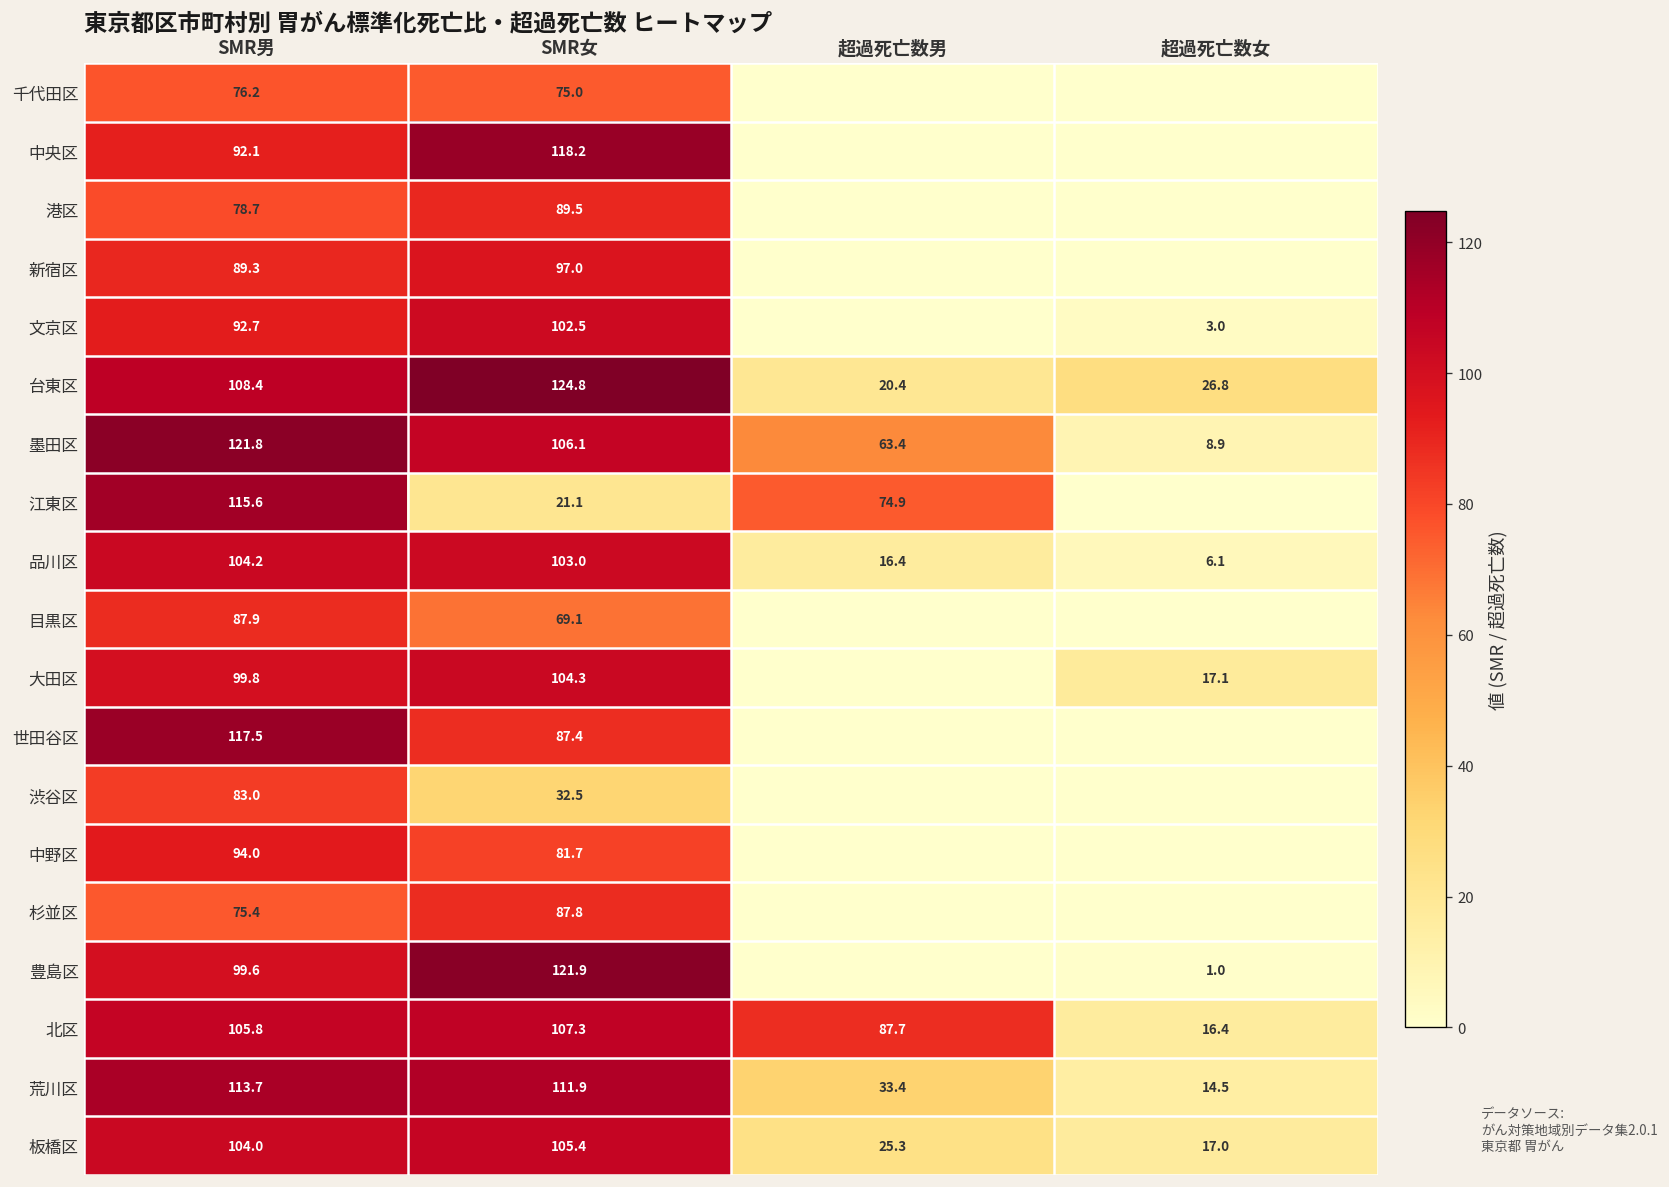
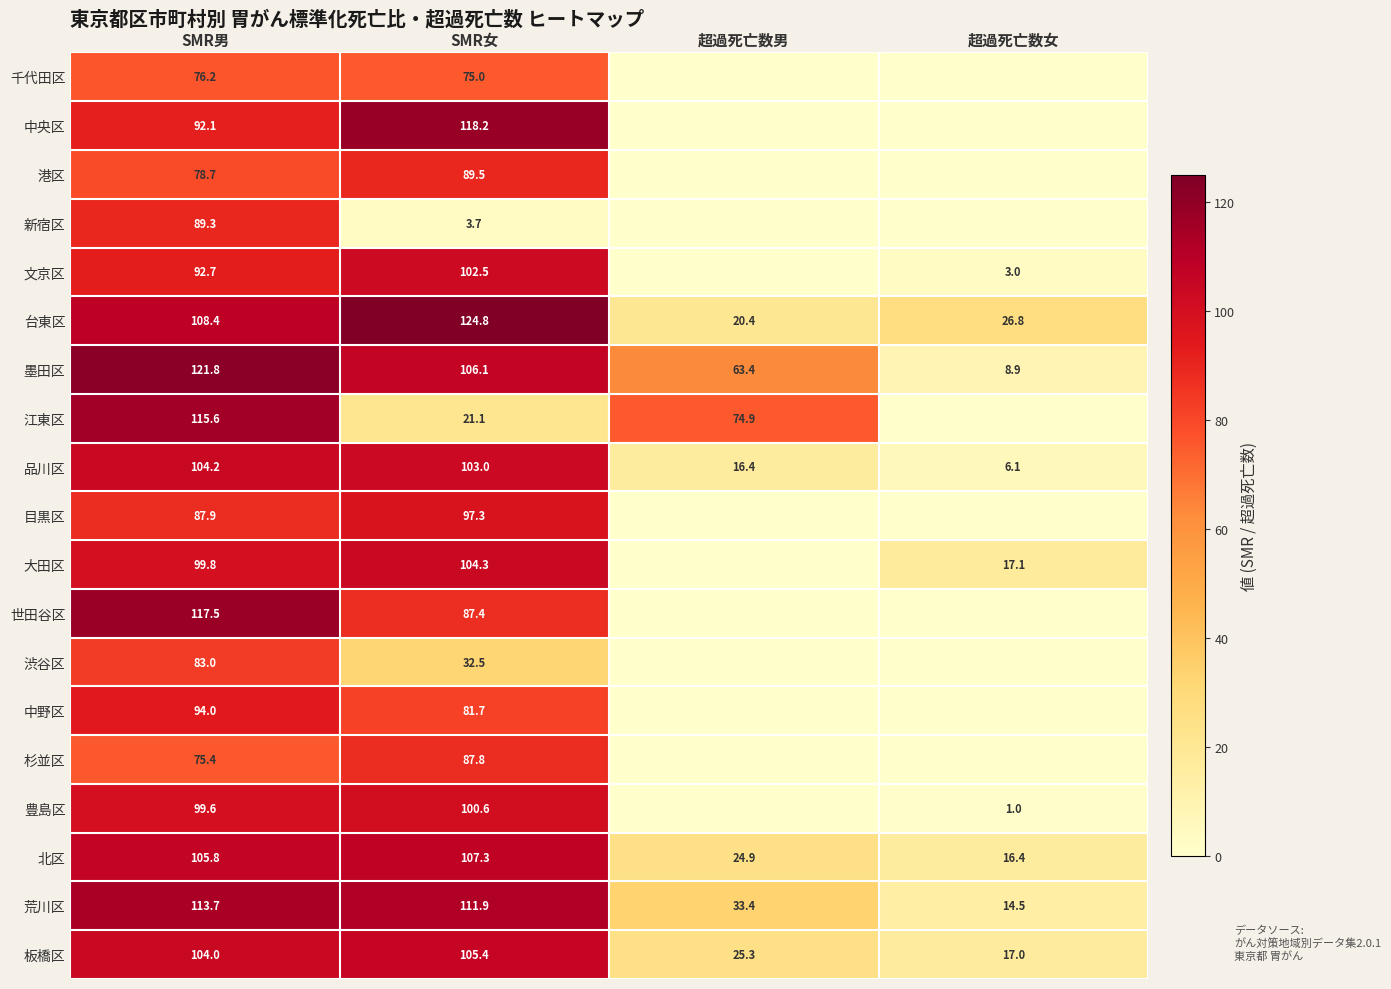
  {
    "千代田区": {
      "SMR男": 76.2,
      "SMR女": 75.0
    },
    "中央区": {
      "SMR男": 92.1,
      "SMR女": 118.2
    },
    "港区": {
      "SMR男": 78.7,
      "SMR女": 89.5
    },
    "新宿区": {
      "SMR男": 89.3,
-     "SMR女": 97.0
+     "SMR女": 3.7
    },
    "文京区": {
      "SMR男": 92.7,
      "SMR女": 102.5,
      "超過死亡数女": 3.0
    },
    "台東区": {
      "SMR男": 108.4,
      "SMR女": 124.8,
      "超過死亡数男": 20.4,
      "超過死亡数女": 26.8
    },
    "墨田区": {
      "SMR男": 121.8,
      "SMR女": 106.1,
      "超過死亡数男": 63.4,
      "超過死亡数女": 8.9
    },
    "江東区": {
      "SMR男": 115.6,
      "SMR女": 21.1,
      "超過死亡数男": 74.9
    },
    "品川区": {
      "SMR男": 104.2,
      "SMR女": 103.0,
      "超過死亡数男": 16.4,
      "超過死亡数女": 6.1
    },
    "目黒区": {
      "SMR男": 87.9,
-     "SMR女": 69.1
+     "SMR女": 97.3
    },
    "大田区": {
      "SMR男": 99.8,
      "SMR女": 104.3,
      "超過死亡数女": 17.1
    },
    "世田谷区": {
      "SMR男": 117.5,
      "SMR女": 87.4
    },
    "渋谷区": {
      "SMR男": 83.0,
      "SMR女": 32.5
    },
    "中野区": {
      "SMR男": 94.0,
      "SMR女": 81.7
    },
    "杉並区": {
      "SMR男": 75.4,
      "SMR女": 87.8
    },
    "豊島区": {
      "SMR男": 99.6,
-     "SMR女": 121.9,
+     "SMR女": 100.6,
      "超過死亡数女": 1.0
    },
    "北区": {
      "SMR男": 105.8,
      "SMR女": 107.3,
-     "超過死亡数男": 87.7,
+     "超過死亡数男": 24.9,
      "超過死亡数女": 16.4
    },
    "荒川区": {
      "SMR男": 113.7,
      "SMR女": 111.9,
      "超過死亡数男": 33.4,
      "超過死亡数女": 14.5
    },
    "板橋区": {
      "SMR男": 104.0,
      "SMR女": 105.4,
      "超過死亡数男": 25.3,
      "超過死亡数女": 17.0
    }
  }
